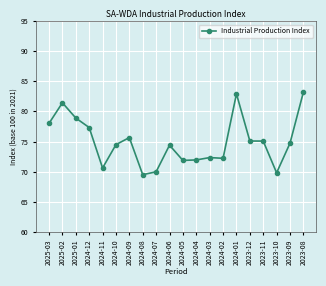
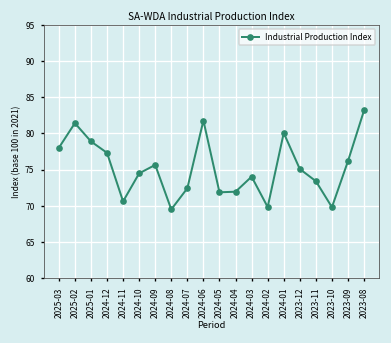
  {
    "2025-03": 78,
    "2025-02": 81,
    "2025-01": 79,
    "2024-12": 77,
    "2024-11": 71,
    "2024-10": 74,
    "2024-09": 76,
    "2024-08": 69,
-   "2024-07": 70,
-   "2024-06": 74,
+   "2024-07": 72,
+   "2024-06": 82,
    "2024-05": 72,
    "2024-04": 72,
-   "2024-03": 72,
-   "2024-02": 72,
-   "2024-01": 83,
+   "2024-03": 74,
+   "2024-02": 70,
+   "2024-01": 80,
    "2023-12": 75,
-   "2023-11": 75,
+   "2023-11": 73,
    "2023-10": 70,
-   "2023-09": 75,
+   "2023-09": 76,
    "2023-08": 83
  }
